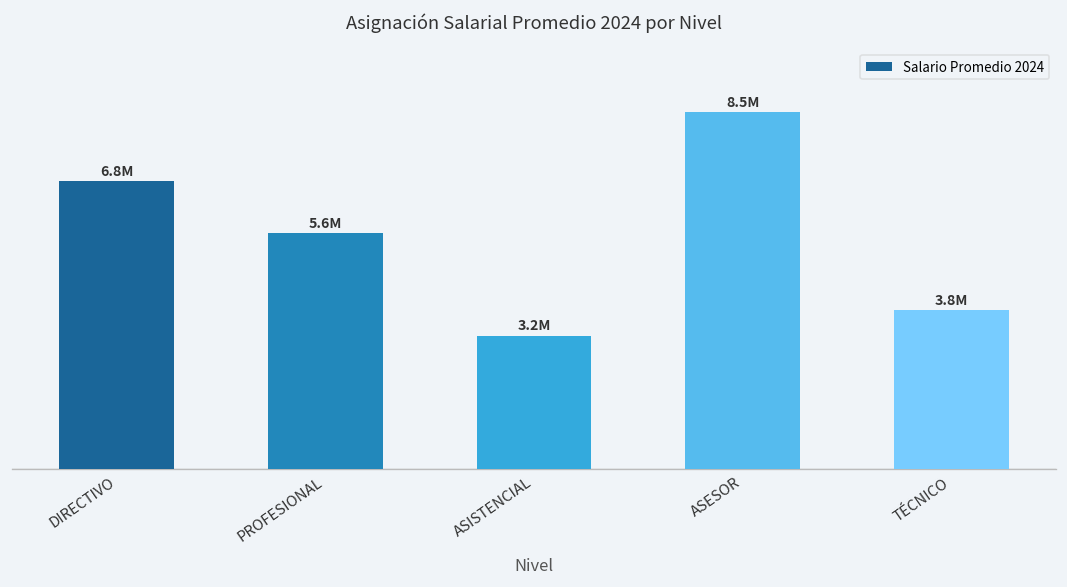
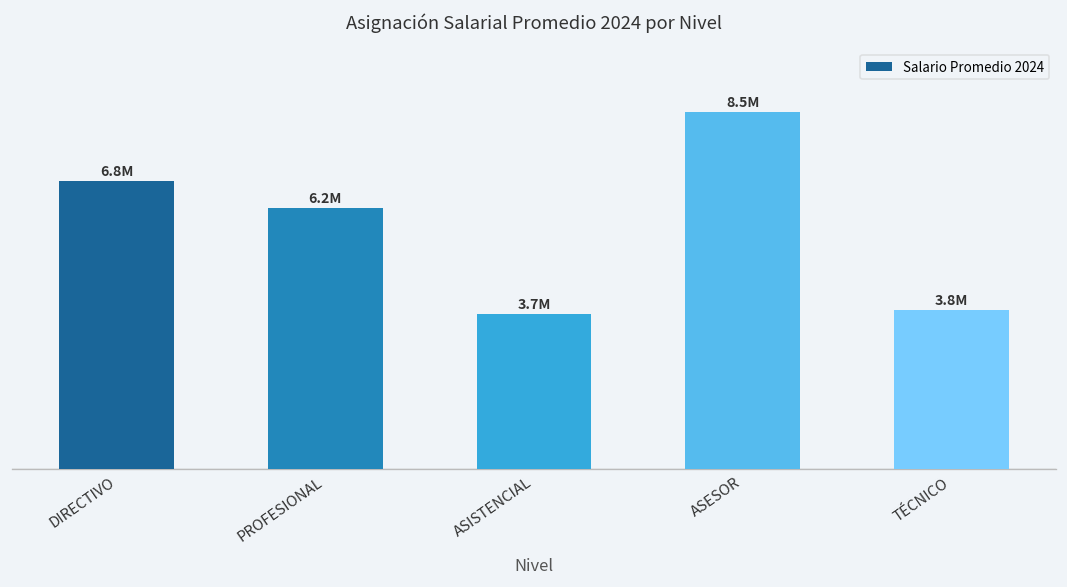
  {
    "DIRECTIVO": "6.8M",
-   "PROFESIONAL": "5.6M",
-   "ASISTENCIAL": "3.2M",
+   "PROFESIONAL": "6.2M",
+   "ASISTENCIAL": "3.7M",
    "ASESOR": "8.5M",
    "TÉCNICO": "3.8M"
  }
